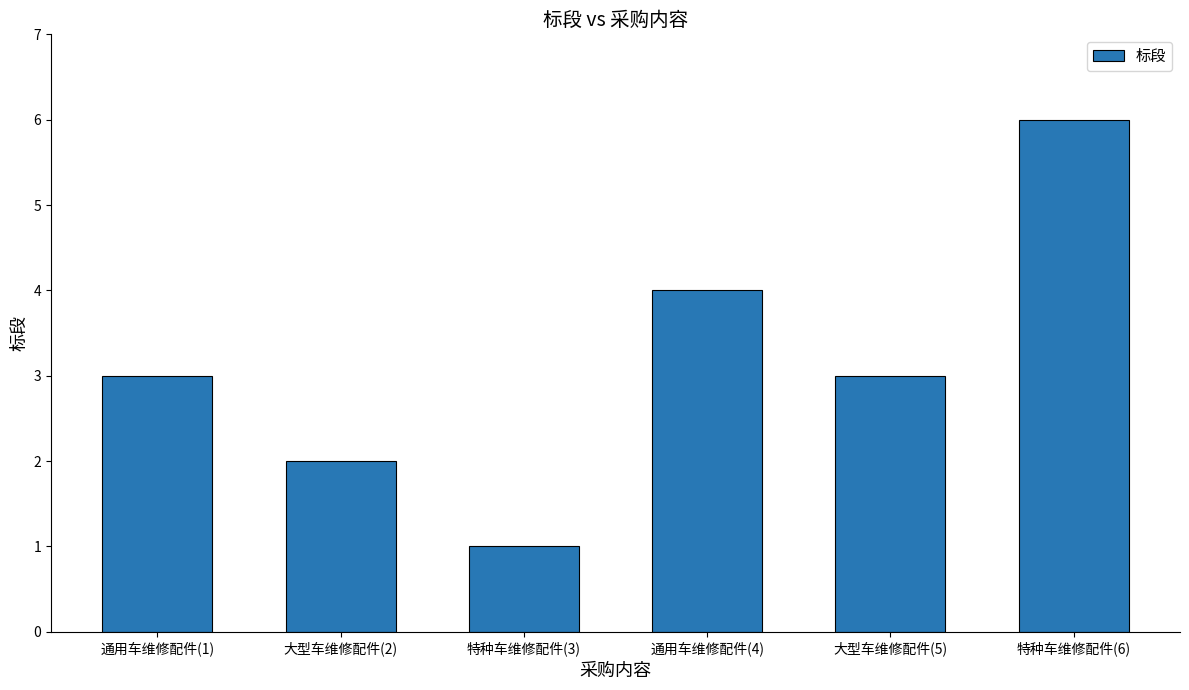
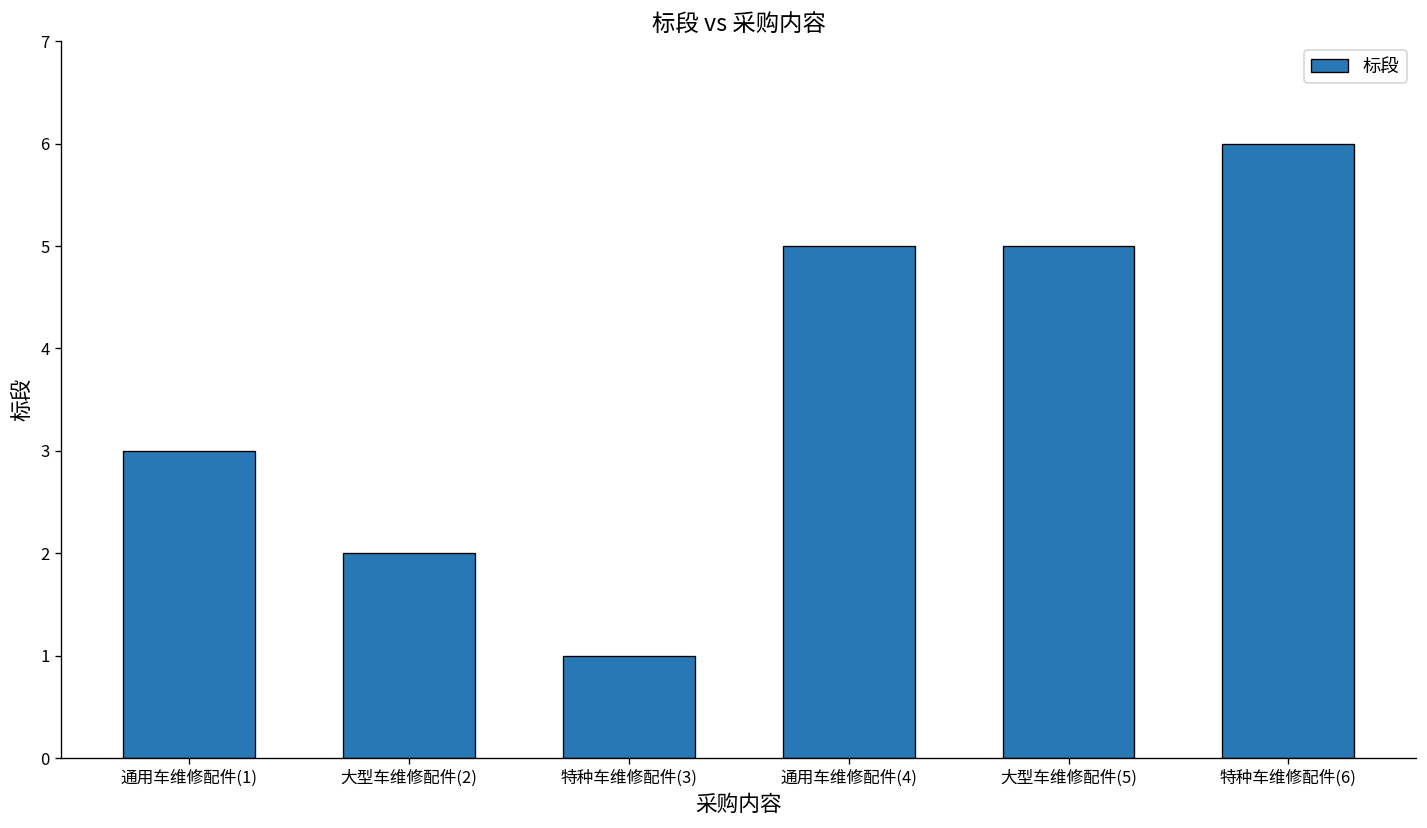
  {
    "通用车维修配件(1)": 3,
    "大型车维修配件(2)": 2,
    "特种车维修配件(3)": 1,
-   "通用车维修配件(4)": 4,
-   "大型车维修配件(5)": 3,
+   "通用车维修配件(4)": 5,
+   "大型车维修配件(5)": 5,
    "特种车维修配件(6)": 6
  }
